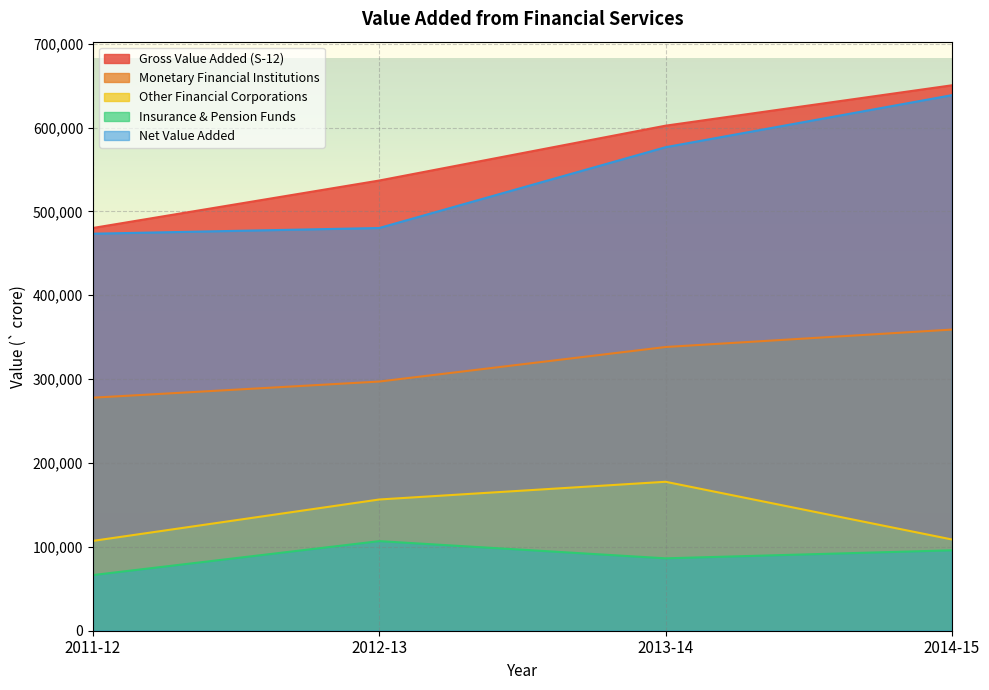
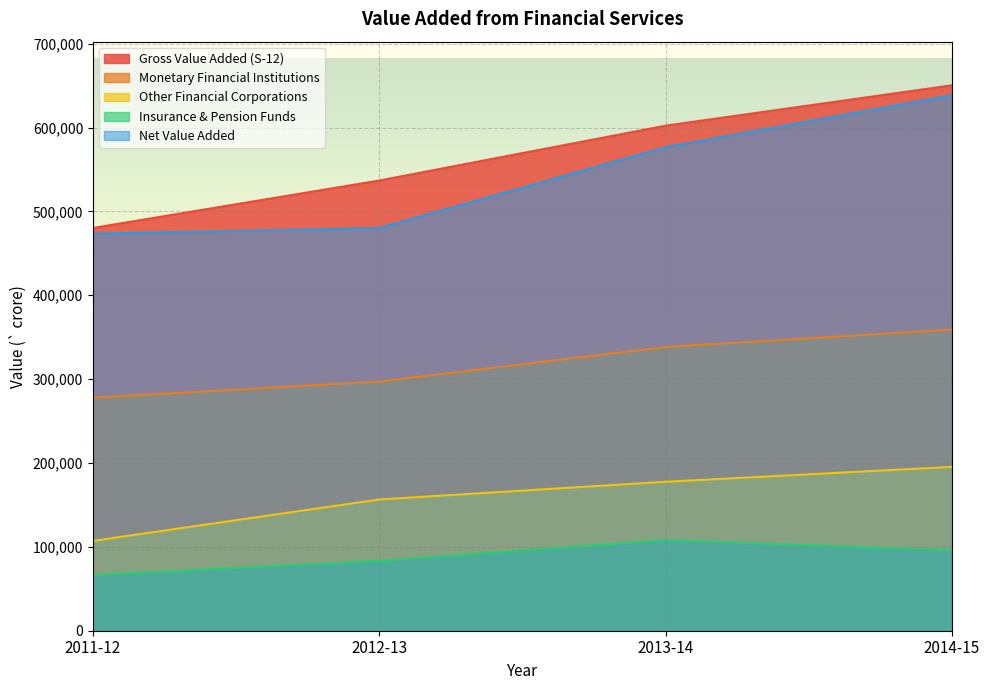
  {
    "Other Financial Corporations": {
      "2011-12": "110,000",
      "2012-13": "160,000",
      "2013-14": "180,000",
-     "2014-15": "110,000"
+     "2014-15": "200,000"
    },
    "Insurance & Pension Funds": {
      "2011-12": "70,000",
-     "2012-13": "110,000",
-     "2013-14": "90,000",
+     "2012-13": "80,000",
+     "2013-14": "110,000",
      "2014-15": "100,000"
    },
    "Net Value Added": {
      "2011-12": "470,000",
      "2012-13": "480,000",
      "2013-14": "580,000",
      "2014-15": "640,000"
    }
  }
